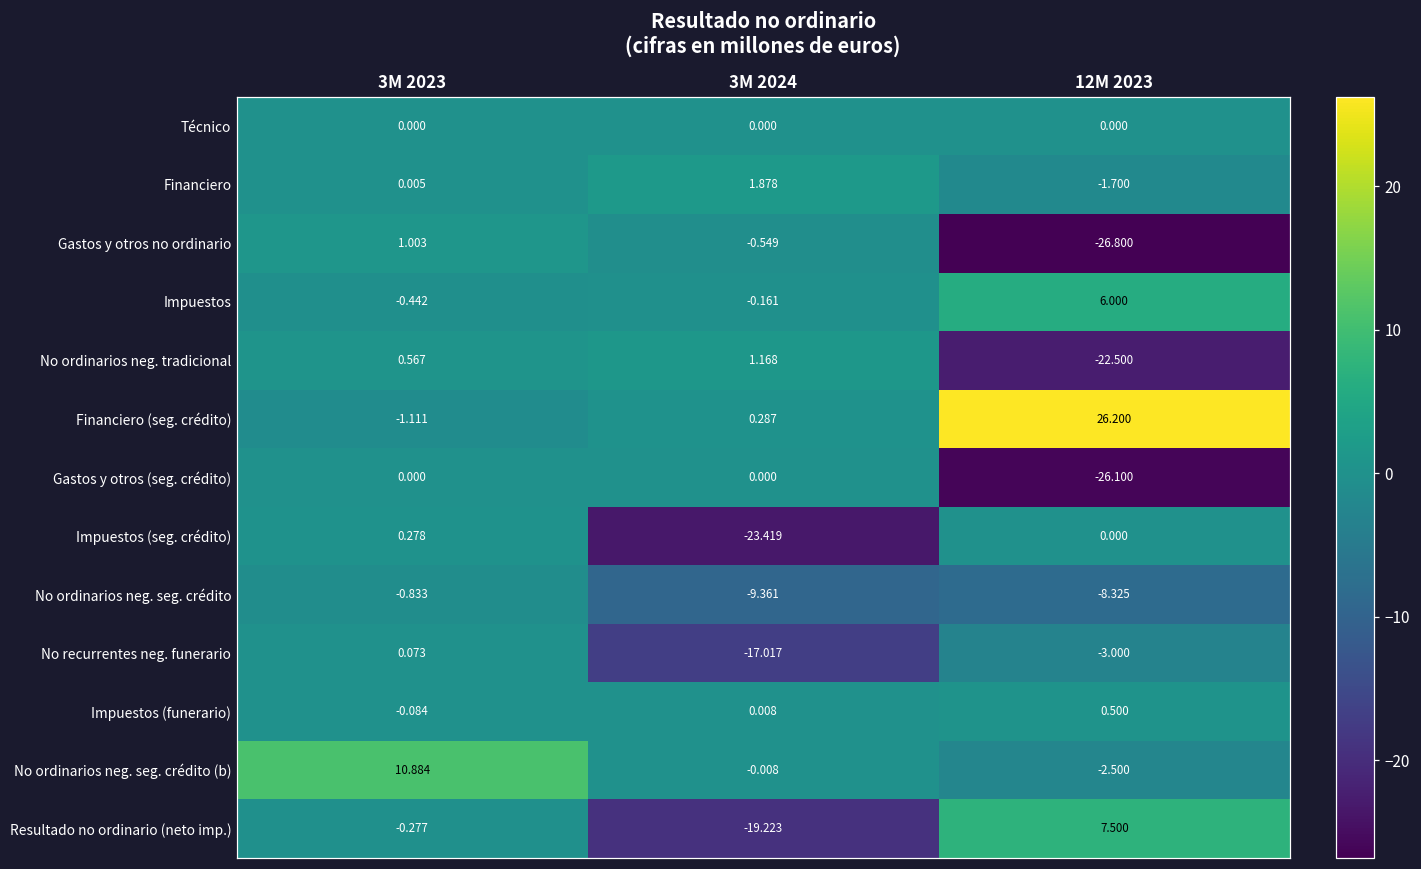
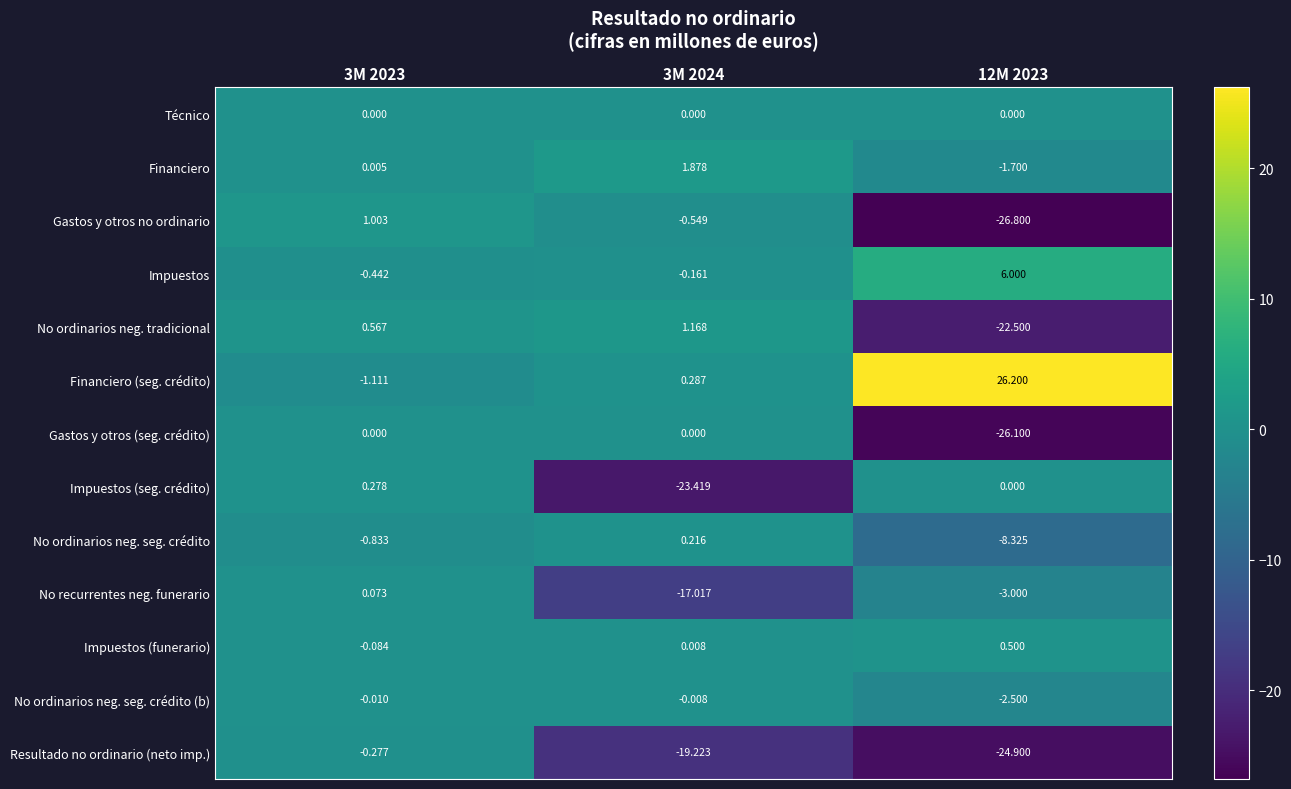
  {
    "Técnico": {
      "3M 2023": 0.000,
      "3M 2024": 0.000,
      "12M 2023": 0.000
    },
    "Financiero": {
      "3M 2023": 0.005,
      "3M 2024": 1.878,
      "12M 2023": -1.700
    },
    "Gastos y otros no ordinario": {
      "3M 2023": 1.003,
      "3M 2024": -0.549,
      "12M 2023": -26.800
    },
    "Impuestos": {
      "3M 2023": -0.442,
      "3M 2024": -0.161,
      "12M 2023": 6.000
    },
    "No ordinarios neg. tradicional": {
      "3M 2023": 0.567,
      "3M 2024": 1.168,
      "12M 2023": -22.500
    },
    "Financiero (seg. crédito)": {
      "3M 2023": -1.111,
      "3M 2024": 0.287,
      "12M 2023": 26.200
    },
    "Gastos y otros (seg. crédito)": {
      "3M 2023": 0.000,
      "3M 2024": 0.000,
      "12M 2023": -26.100
    },
    "Impuestos (seg. crédito)": {
      "3M 2023": 0.278,
      "3M 2024": -23.419,
      "12M 2023": 0.000
    },
    "No ordinarios neg. seg. crédito": {
      "3M 2023": -0.833,
-     "3M 2024": -9.361,
+     "3M 2024": 0.216,
      "12M 2023": -8.325
    },
    "No recurrentes neg. funerario": {
      "3M 2023": 0.073,
      "3M 2024": -17.017,
      "12M 2023": -3.000
    },
    "Impuestos (funerario)": {
      "3M 2023": -0.084,
      "3M 2024": 0.008,
      "12M 2023": 0.500
    },
    "No ordinarios neg. seg. crédito (b)": {
-     "3M 2023": 10.884,
+     "3M 2023": -0.010,
      "3M 2024": -0.008,
      "12M 2023": -2.500
    },
    "Resultado no ordinario (neto imp.)": {
      "3M 2023": -0.277,
      "3M 2024": -19.223,
-     "12M 2023": 7.500
+     "12M 2023": -24.900
    }
  }
